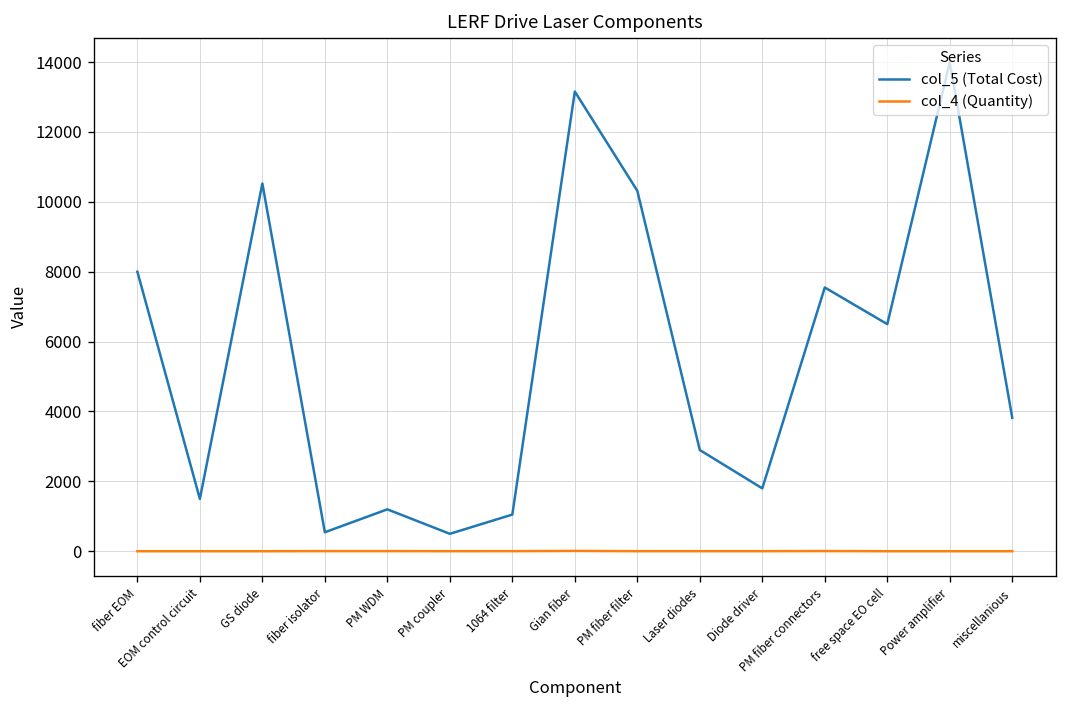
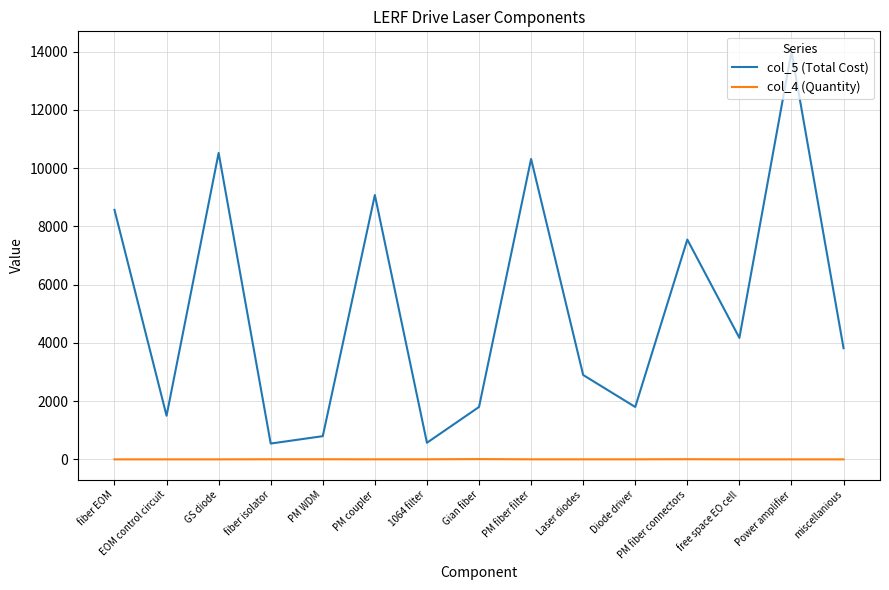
  {
    "col_5 (Total Cost)": {
-     "fiber EOM": 8000,
+     "fiber EOM": 8600,
      "EOM control circuit": 1500,
      "GS diode": 10500,
      "fiber isolator": 500,
-     "PM WDM": 1200,
-     "PM coupler": 500,
-     "1064 filter": 1100,
-     "Gian fiber": 13200,
+     "PM WDM": 800,
+     "PM coupler": 9100,
+     "1064 filter": 600,
+     "Gian fiber": 1800,
      "PM fiber filter": 10300,
      "Laser diodes": 2900,
      "Diode driver": 1800,
      "PM fiber connectors": 7500,
-     "free space EO cell": 6500,
+     "free space EO cell": 4200,
      "miscellanious": 3800
    },
    "col_4 (Quantity)": {
      "fiber EOM": 0,
      "EOM control circuit": 0,
      "GS diode": 0,
      "fiber isolator": 0,
      "PM WDM": 0,
      "PM coupler": 0,
      "1064 filter": 0,
      "Gian fiber": 0,
      "PM fiber filter": 0,
      "Laser diodes": 0,
      "Diode driver": 0,
      "PM fiber connectors": 0,
      "free space EO cell": 0,
      "Power amplifier": 0,
      "miscellanious": 0
    }
  }
